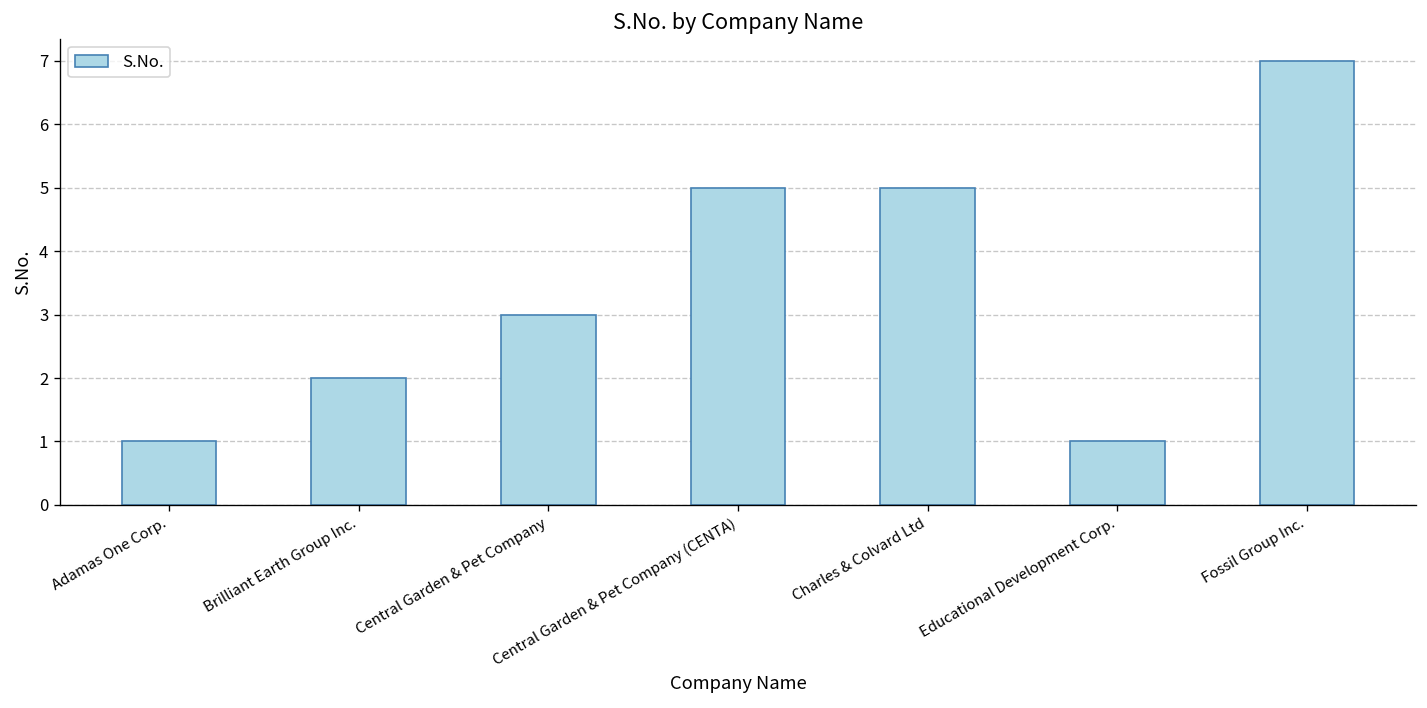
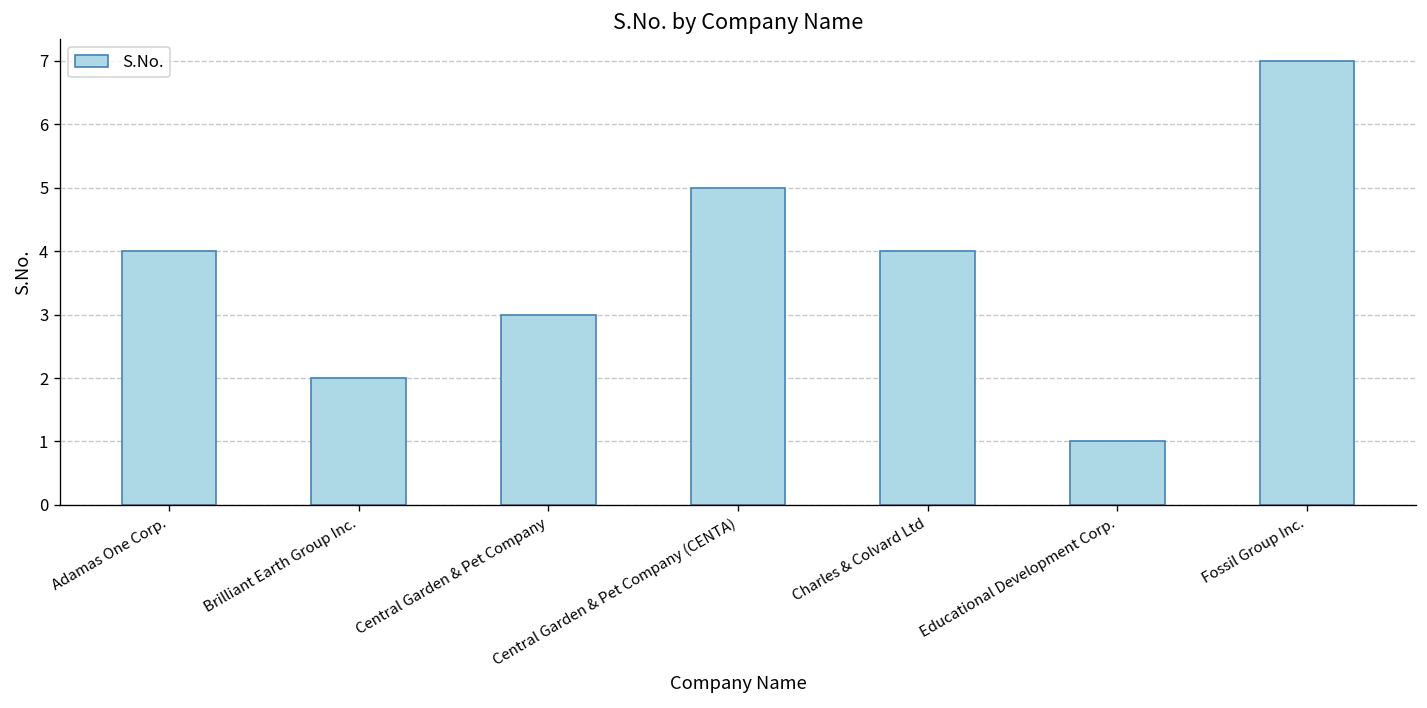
  {
-   "Adamas One Corp.": 1,
+   "Adamas One Corp.": 4,
    "Brilliant Earth Group Inc.": 2,
    "Central Garden & Pet Company": 3,
    "Central Garden & Pet Company (CENTA)": 5,
-   "Charles & Colvard Ltd": 5,
+   "Charles & Colvard Ltd": 4,
    "Educational Development Corp.": 1,
    "Fossil Group Inc.": 7
  }
